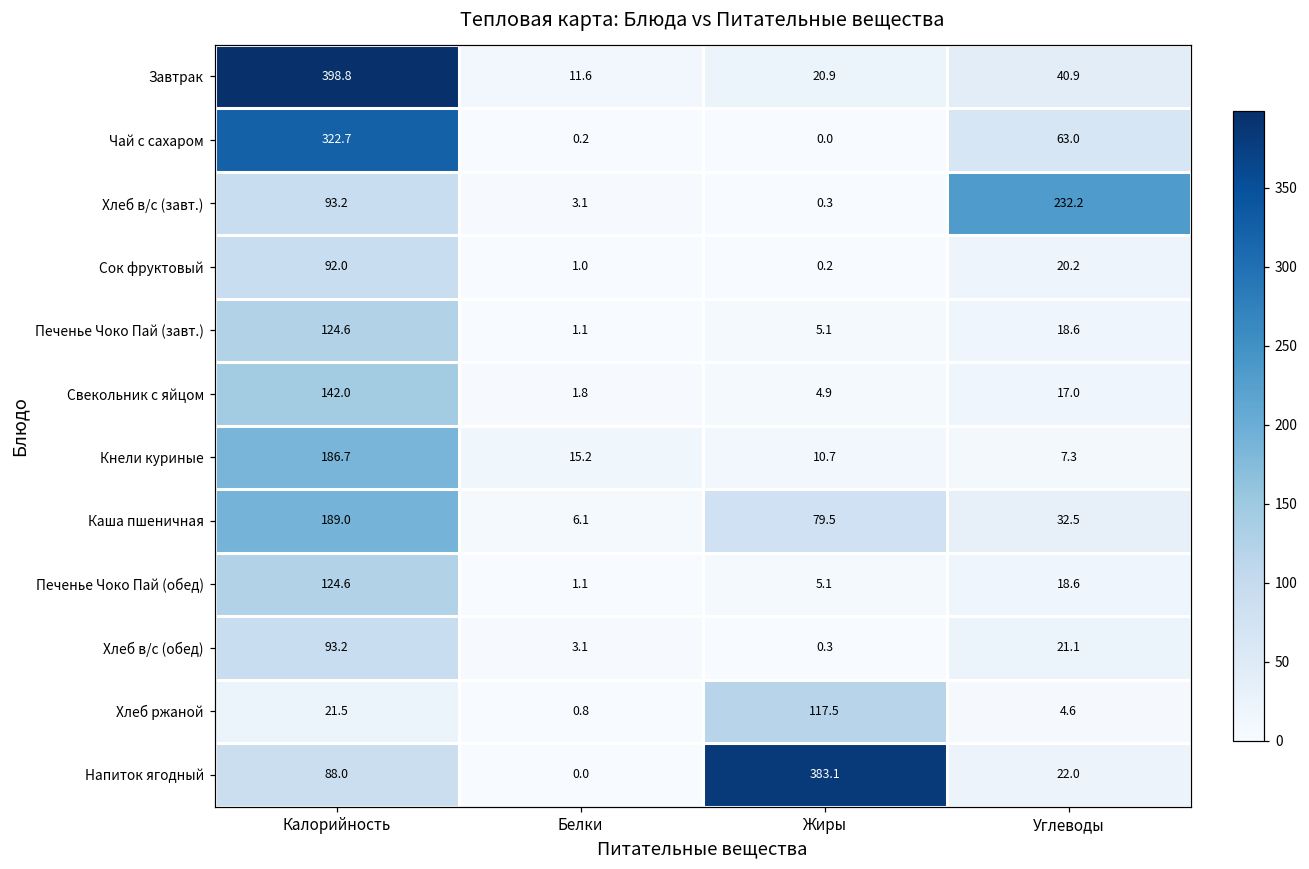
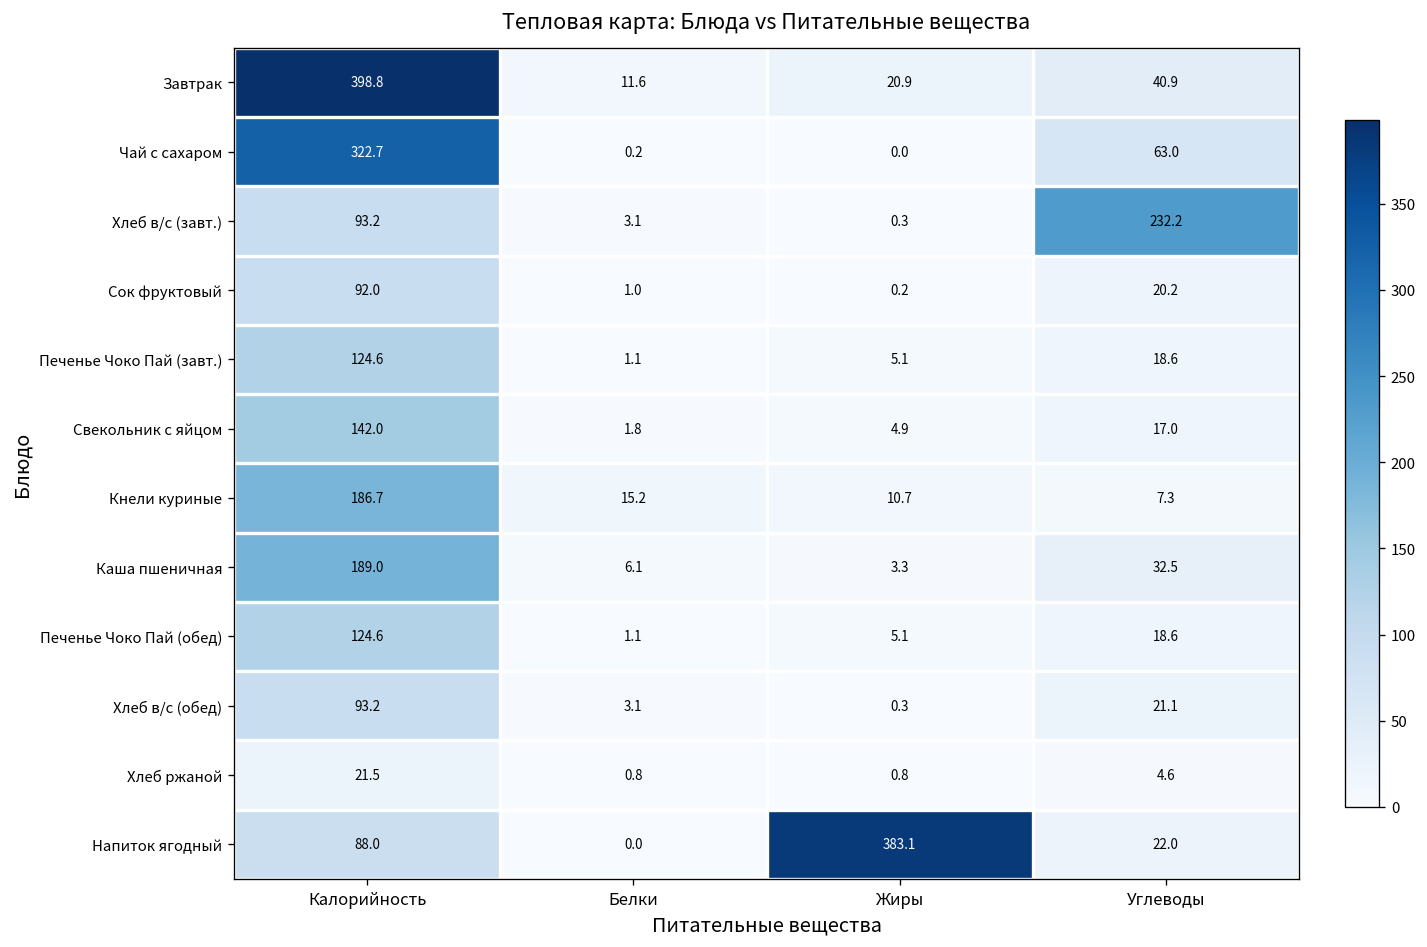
  {
    "Завтрак": {
      "Калорийность": 398.8,
      "Белки": 11.6,
      "Жиры": 20.9,
      "Углеводы": 40.9
    },
    "Чай с сахаром": {
      "Калорийность": 322.7,
      "Белки": 0.2,
      "Жиры": 0.0,
      "Углеводы": 63.0
    },
    "Хлеб в/с (завт.)": {
      "Калорийность": 93.2,
      "Белки": 3.1,
      "Жиры": 0.3,
      "Углеводы": 232.2
    },
    "Сок фруктовый": {
      "Калорийность": 92.0,
      "Белки": 1.0,
      "Жиры": 0.2,
      "Углеводы": 20.2
    },
    "Печенье Чоко Пай (завт.)": {
      "Калорийность": 124.6,
      "Белки": 1.1,
      "Жиры": 5.1,
      "Углеводы": 18.6
    },
    "Свекольник с яйцом": {
      "Калорийность": 142.0,
      "Белки": 1.8,
      "Жиры": 4.9,
      "Углеводы": 17.0
    },
    "Кнели куриные": {
      "Калорийность": 186.7,
      "Белки": 15.2,
      "Жиры": 10.7,
      "Углеводы": 7.3
    },
    "Каша пшеничная": {
      "Калорийность": 189.0,
      "Белки": 6.1,
-     "Жиры": 79.5,
+     "Жиры": 3.3,
      "Углеводы": 32.5
    },
    "Печенье Чоко Пай (обед)": {
      "Калорийность": 124.6,
      "Белки": 1.1,
      "Жиры": 5.1,
      "Углеводы": 18.6
    },
    "Хлеб в/с (обед)": {
      "Калорийность": 93.2,
      "Белки": 3.1,
      "Жиры": 0.3,
      "Углеводы": 21.1
    },
    "Хлеб ржаной": {
      "Калорийность": 21.5,
      "Белки": 0.8,
-     "Жиры": 117.5,
+     "Жиры": 0.8,
      "Углеводы": 4.6
    },
    "Напиток ягодный": {
      "Калорийность": 88.0,
      "Белки": 0.0,
      "Жиры": 383.1,
      "Углеводы": 22.0
    }
  }
